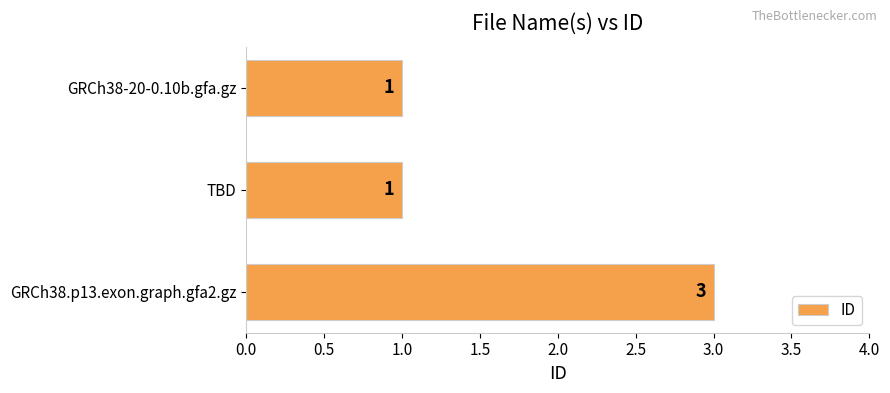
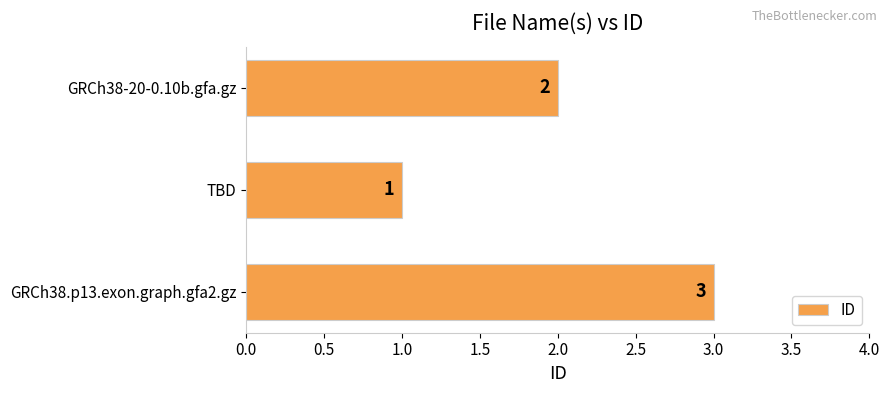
  {
-   "GRCh38-20-0.10b.gfa.gz": 1,
+   "GRCh38-20-0.10b.gfa.gz": 2,
    "TBD": 1,
    "GRCh38.p13.exon.graph.gfa2.gz": 3
  }
